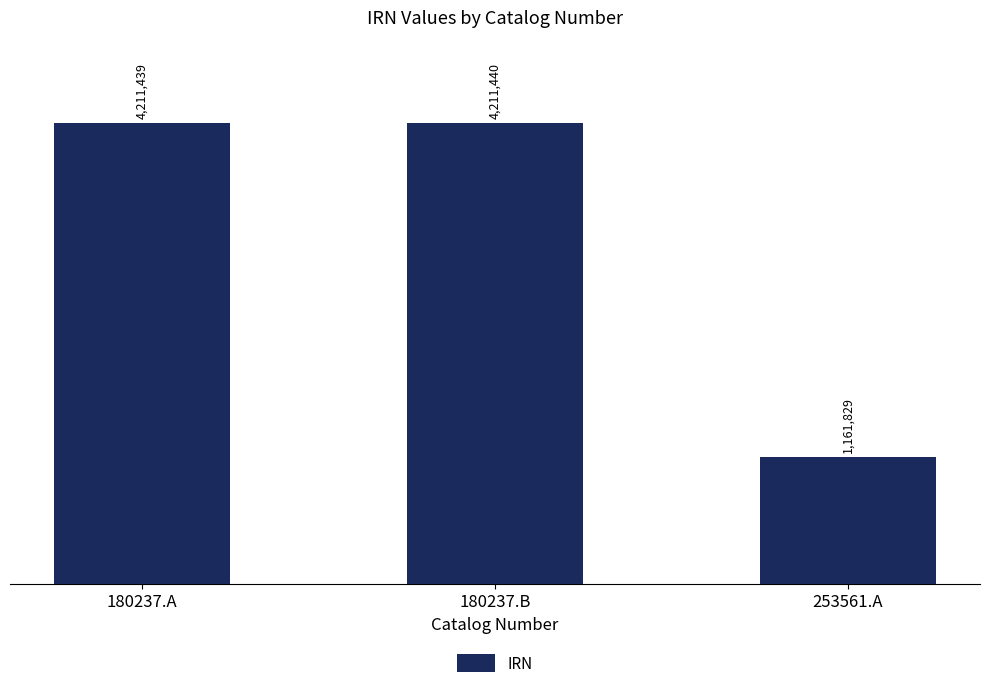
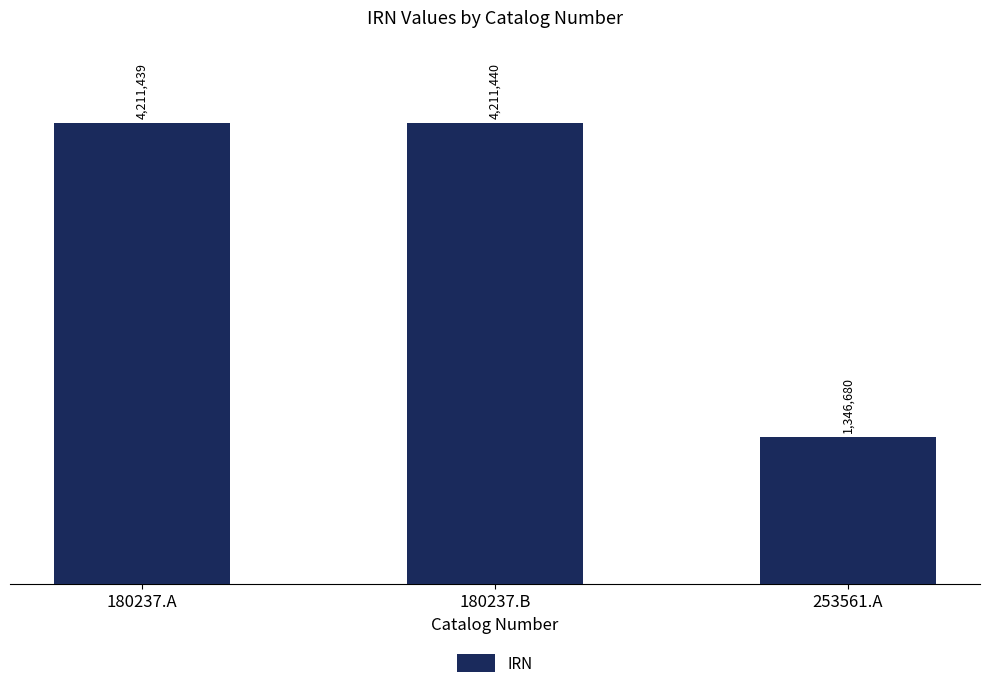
  {
    "180237.A": "4,211,439",
    "180237.B": "4,211,440",
-   "253561.A": "1,161,829"
+   "253561.A": "1,346,680"
  }
